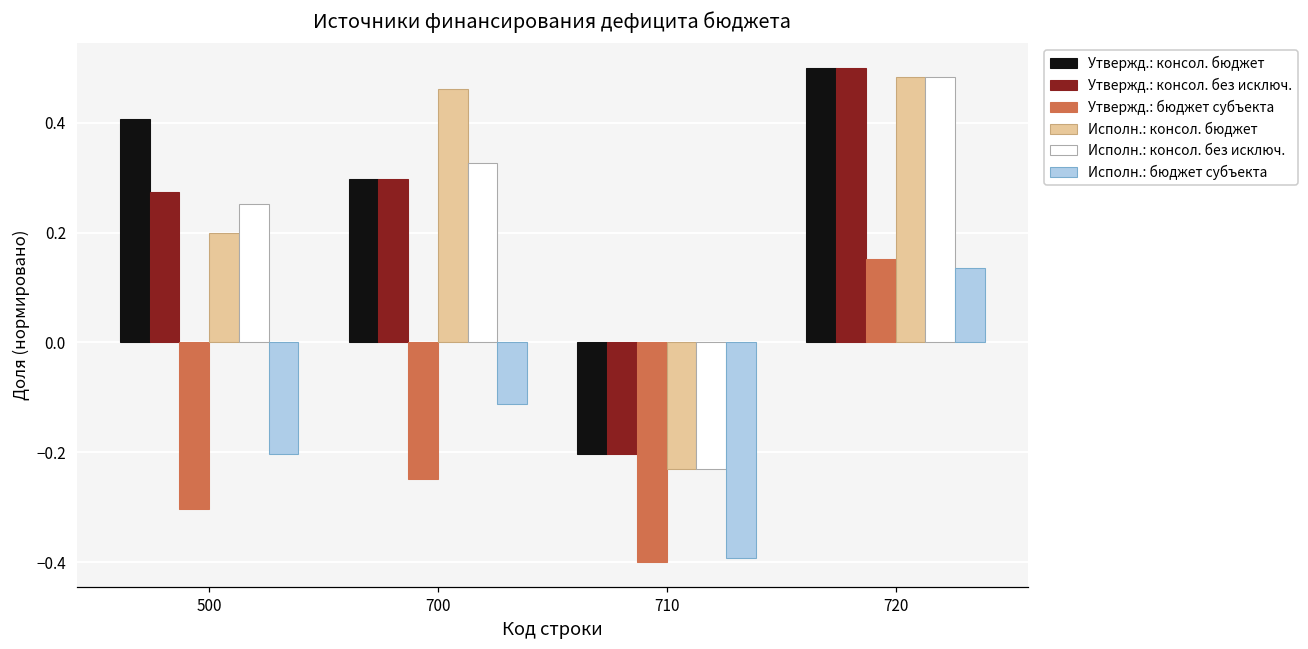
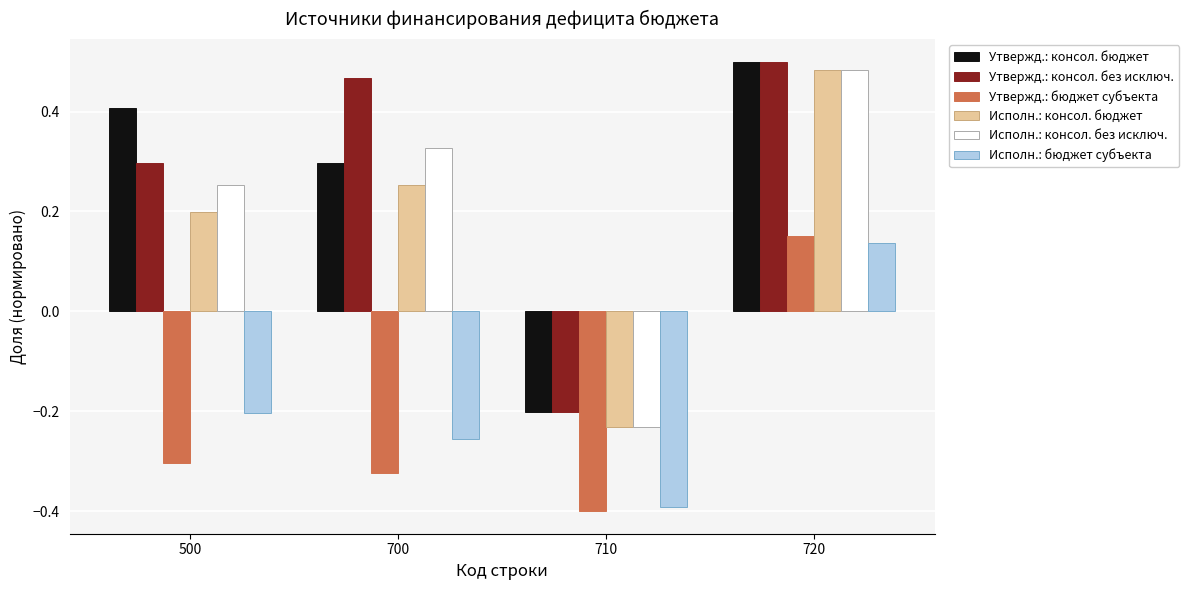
  {
    "Утвержд.: консол. бюджет": {
      "500": 0.41,
      "700": 0.30,
      "710": -0.20,
      "720": 0.50
    },
    "Утвержд.: консол. без исключ.": {
-     "500": 0.27,
-     "700": 0.30,
+     "500": 0.30,
+     "700": 0.47,
      "710": -0.20,
      "720": 0.50
    },
    "Утвержд.: бюджет субъекта": {
      "500": -0.30,
-     "700": -0.25,
+     "700": -0.32,
      "710": -0.40,
      "720": 0.15
    },
    "Исполн.: консол. бюджет": {
      "500": 0.20,
-     "700": 0.46,
+     "700": 0.25,
      "710": -0.23,
      "720": 0.48
    },
    "Исполн.: консол. без исключ.": {
      "500": 0.25,
      "700": 0.33,
      "710": -0.23,
      "720": 0.48
    },
    "Исполн.: бюджет субъекта": {
      "500": -0.20,
-     "700": -0.11,
+     "700": -0.26,
      "710": -0.39,
      "720": 0.14
    }
  }
